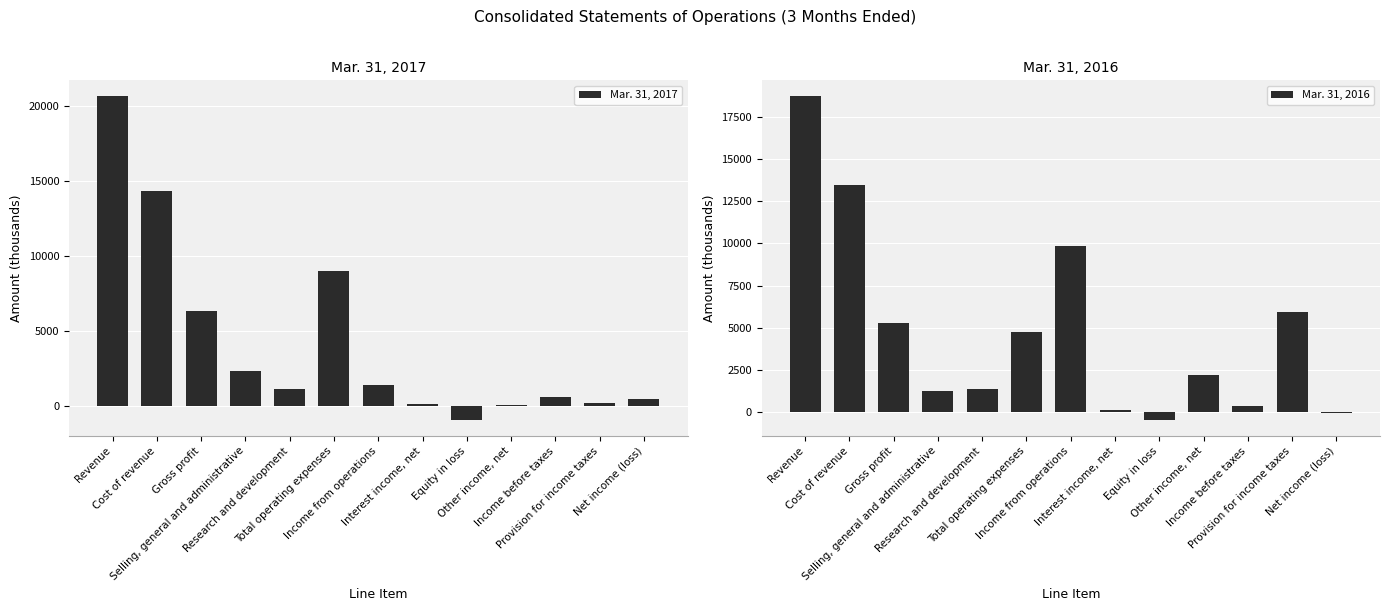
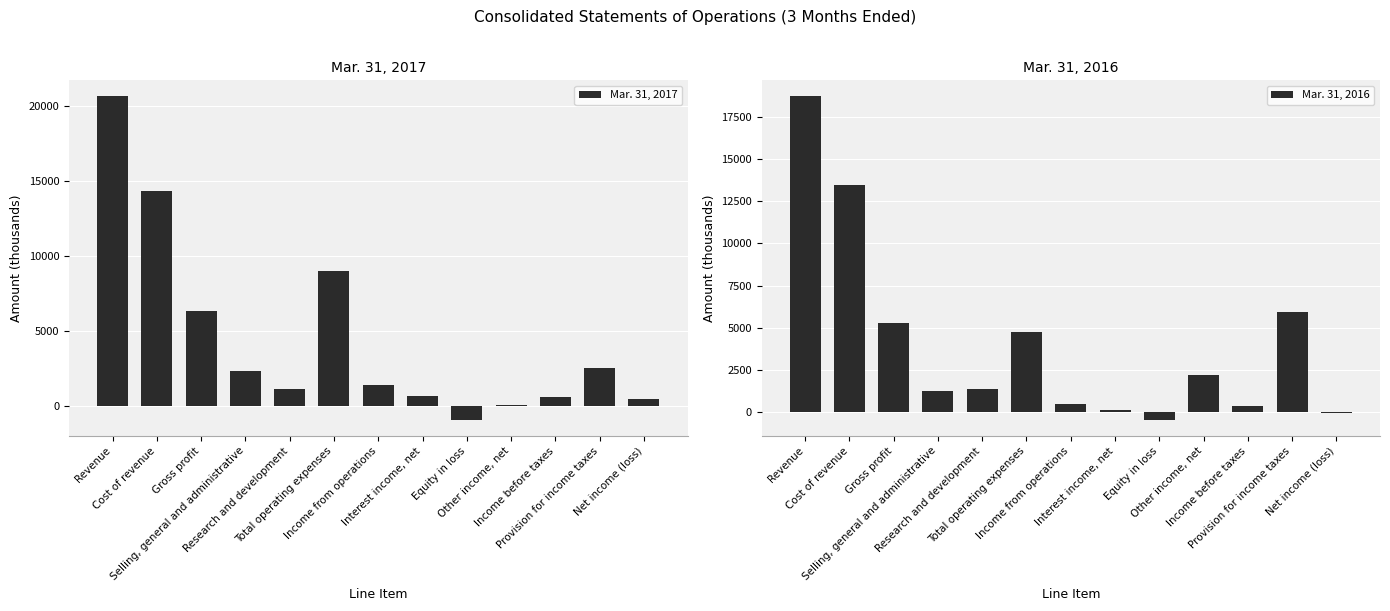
  {
    "Mar. 31, 2017": {
      "Revenue": 20600,
      "Cost of revenue": 14300,
      "Gross profit": 6300,
      "Selling, general and administrative": 2300,
      "Research and development": 1100,
      "Total operating expenses": 9000,
      "Income from operations": 1400,
-     "Interest income, net": 100,
+     "Interest income, net": 700,
      "Equity in loss": -900,
      "Income before taxes": 600,
-     "Provision for income taxes": 200,
+     "Provision for income taxes": 2500,
      "Net income (loss)": 400
    },
    "Mar. 31, 2016": {
      "Revenue": 18700,
      "Cost of revenue": 13500,
      "Gross profit": 5300,
      "Selling, general and administrative": 1300,
      "Research and development": 1400,
      "Total operating expenses": 4800,
-     "Income from operations": 9800,
+     "Income from operations": 500,
      "Equity in loss": -500,
      "Other income, net": 2200,
      "Income before taxes": 300,
      "Provision for income taxes": 6000
    }
  }
